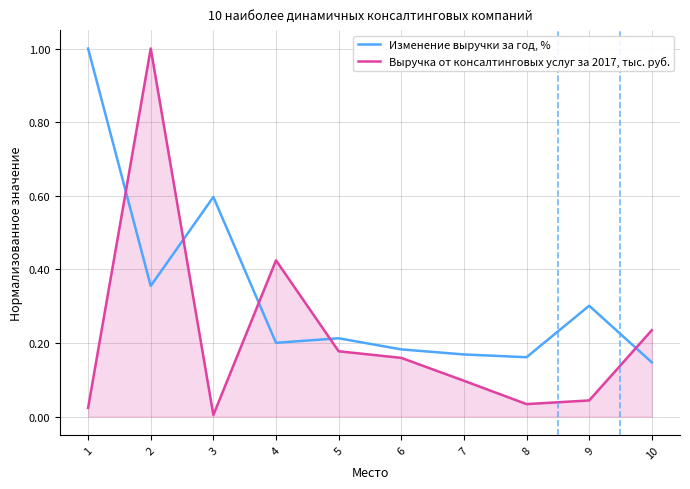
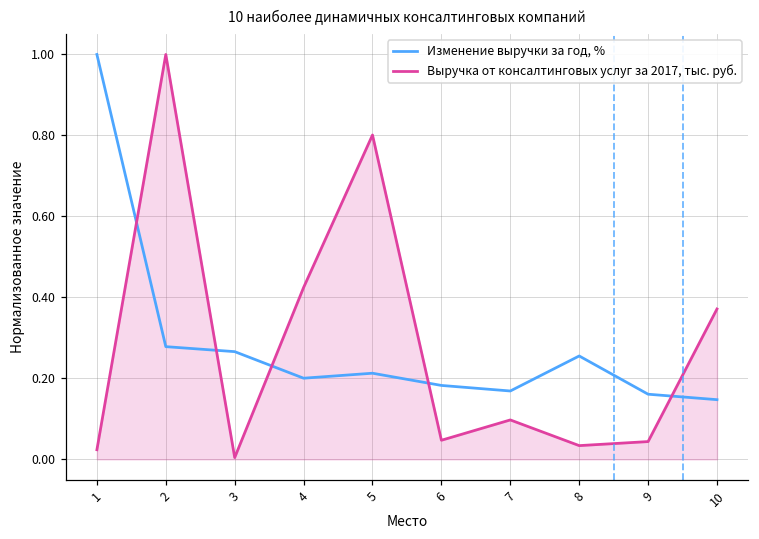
  {
    "Изменение выручки за год, %": {
      "1": 1.00,
-     "2": 0.35,
-     "3": 0.60,
+     "2": 0.28,
+     "3": 0.27,
      "4": 0.20,
      "5": 0.21,
      "6": 0.18,
      "7": 0.17,
-     "8": 0.16,
-     "9": 0.30,
+     "8": 0.26,
+     "9": 0.16,
      "10": 0.15
    },
    "Выручка от консалтинговых услуг за 2017, тыс. руб.": {
      "1": 0.02,
      "2": 1.00,
      "3": 0.00,
      "4": 0.42,
-     "5": 0.18,
-     "6": 0.16,
+     "5": 0.80,
+     "6": 0.05,
      "7": 0.10,
      "8": 0.03,
      "9": 0.04,
-     "10": 0.23
+     "10": 0.37
    }
  }
